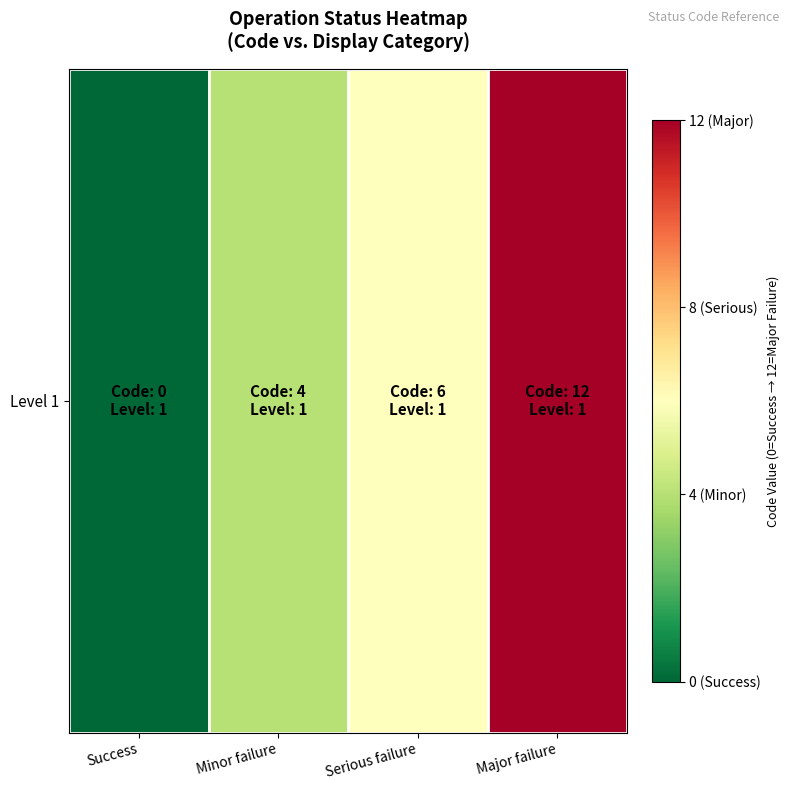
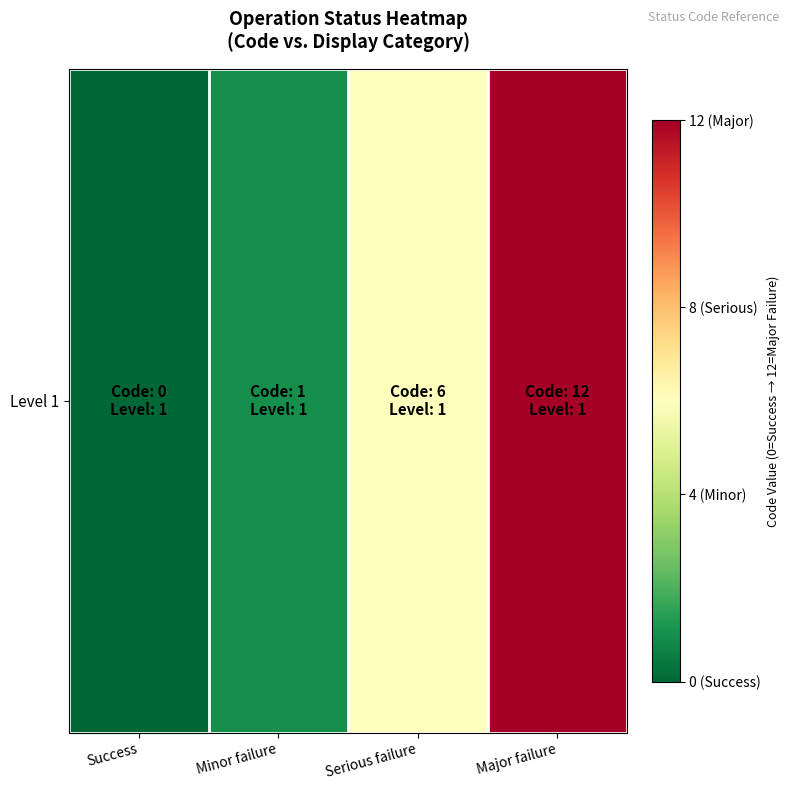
  {
    "Level 1": {
-     "Minor failure": 4
+     "Minor failure": 1
    }
  }
